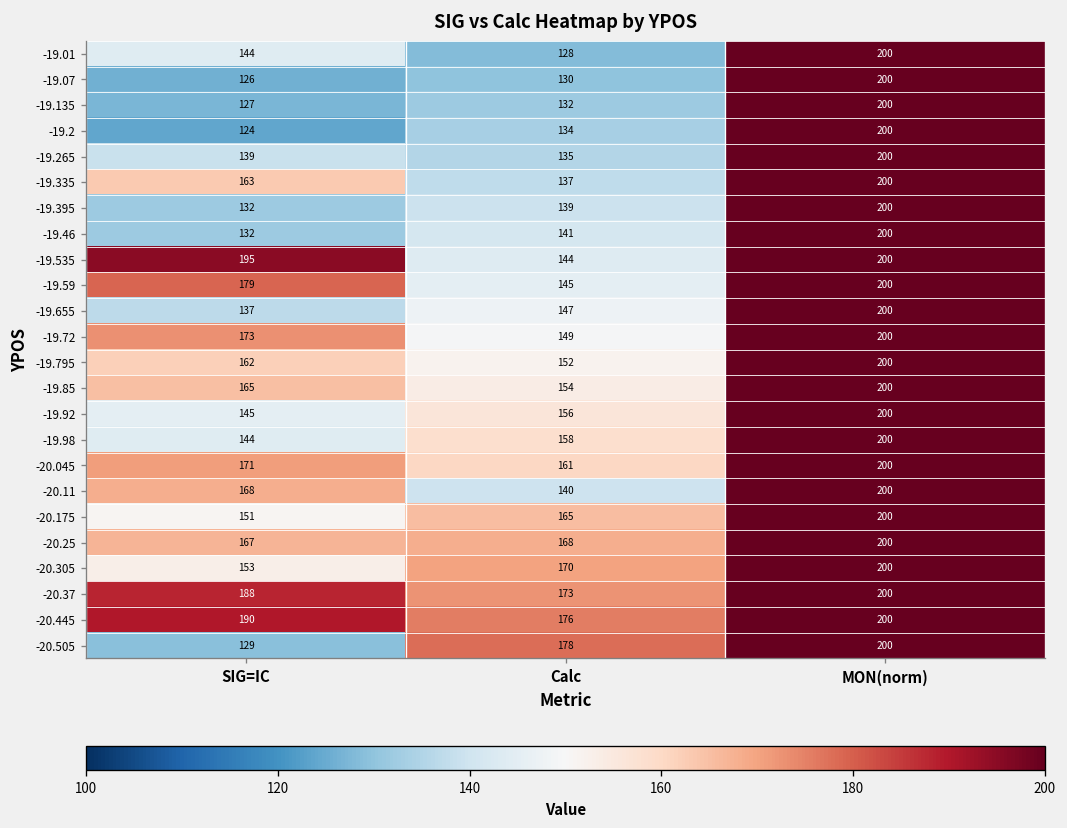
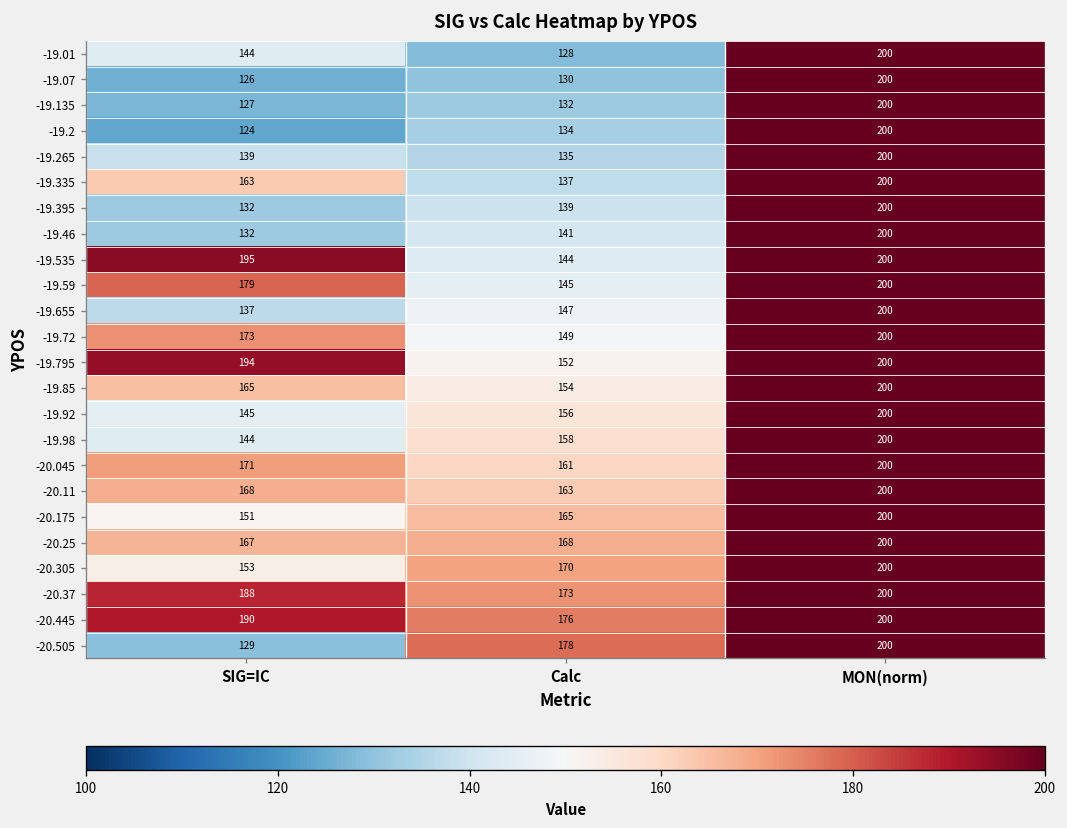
  {
    "-19.01": {
      "SIG=IC": 144,
      "Calc": 128,
      "MON(norm)": 200
    },
    "-19.07": {
      "SIG=IC": 126,
      "Calc": 130,
      "MON(norm)": 200
    },
    "-19.135": {
      "SIG=IC": 127,
      "Calc": 132,
      "MON(norm)": 200
    },
    "-19.2": {
      "SIG=IC": 124,
      "Calc": 134,
      "MON(norm)": 200
    },
    "-19.265": {
      "SIG=IC": 139,
      "Calc": 135,
      "MON(norm)": 200
    },
    "-19.335": {
      "SIG=IC": 163,
      "Calc": 137,
      "MON(norm)": 200
    },
    "-19.395": {
      "SIG=IC": 132,
      "Calc": 139,
      "MON(norm)": 200
    },
    "-19.46": {
      "SIG=IC": 132,
      "Calc": 141,
      "MON(norm)": 200
    },
    "-19.535": {
      "SIG=IC": 195,
      "Calc": 144,
      "MON(norm)": 200
    },
    "-19.59": {
      "SIG=IC": 179,
      "Calc": 145,
      "MON(norm)": 200
    },
    "-19.655": {
      "SIG=IC": 137,
      "Calc": 147,
      "MON(norm)": 200
    },
    "-19.72": {
      "SIG=IC": 173,
      "Calc": 149,
      "MON(norm)": 200
    },
    "-19.795": {
-     "SIG=IC": 162,
+     "SIG=IC": 194,
      "Calc": 152,
      "MON(norm)": 200
    },
    "-19.85": {
      "SIG=IC": 165,
      "Calc": 154,
      "MON(norm)": 200
    },
    "-19.92": {
      "SIG=IC": 145,
      "Calc": 156,
      "MON(norm)": 200
    },
    "-19.98": {
      "SIG=IC": 144,
      "Calc": 158,
      "MON(norm)": 200
    },
    "-20.045": {
      "SIG=IC": 171,
      "Calc": 161,
      "MON(norm)": 200
    },
    "-20.11": {
      "SIG=IC": 168,
-     "Calc": 140,
+     "Calc": 163,
      "MON(norm)": 200
    },
    "-20.175": {
      "SIG=IC": 151,
      "Calc": 165,
      "MON(norm)": 200
    },
    "-20.25": {
      "SIG=IC": 167,
      "Calc": 168,
      "MON(norm)": 200
    },
    "-20.305": {
      "SIG=IC": 153,
      "Calc": 170,
      "MON(norm)": 200
    },
    "-20.37": {
      "SIG=IC": 188,
      "Calc": 173,
      "MON(norm)": 200
    },
    "-20.445": {
      "SIG=IC": 190,
      "Calc": 176,
      "MON(norm)": 200
    },
    "-20.505": {
      "SIG=IC": 129,
      "Calc": 178,
      "MON(norm)": 200
    }
  }
